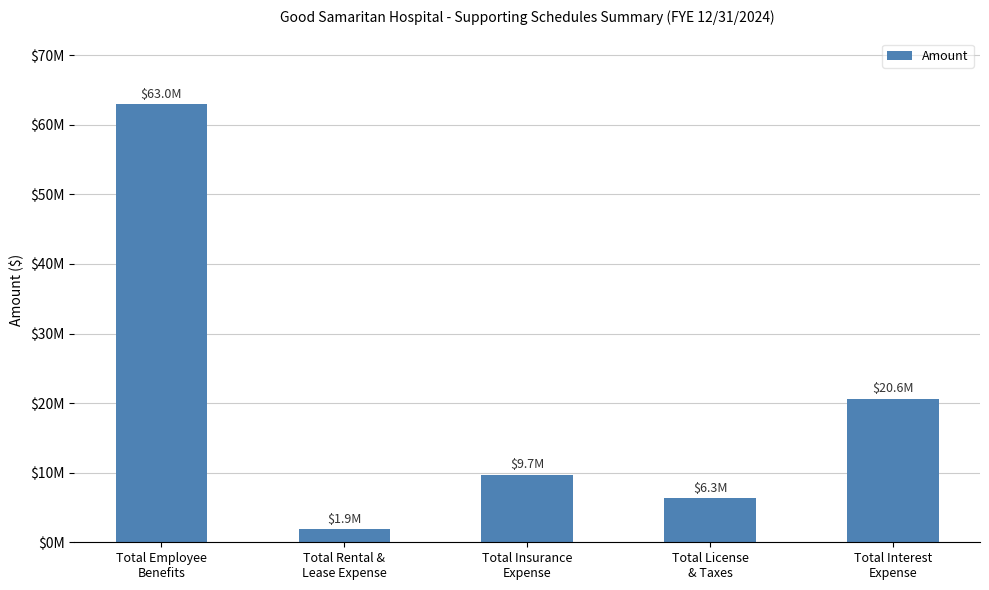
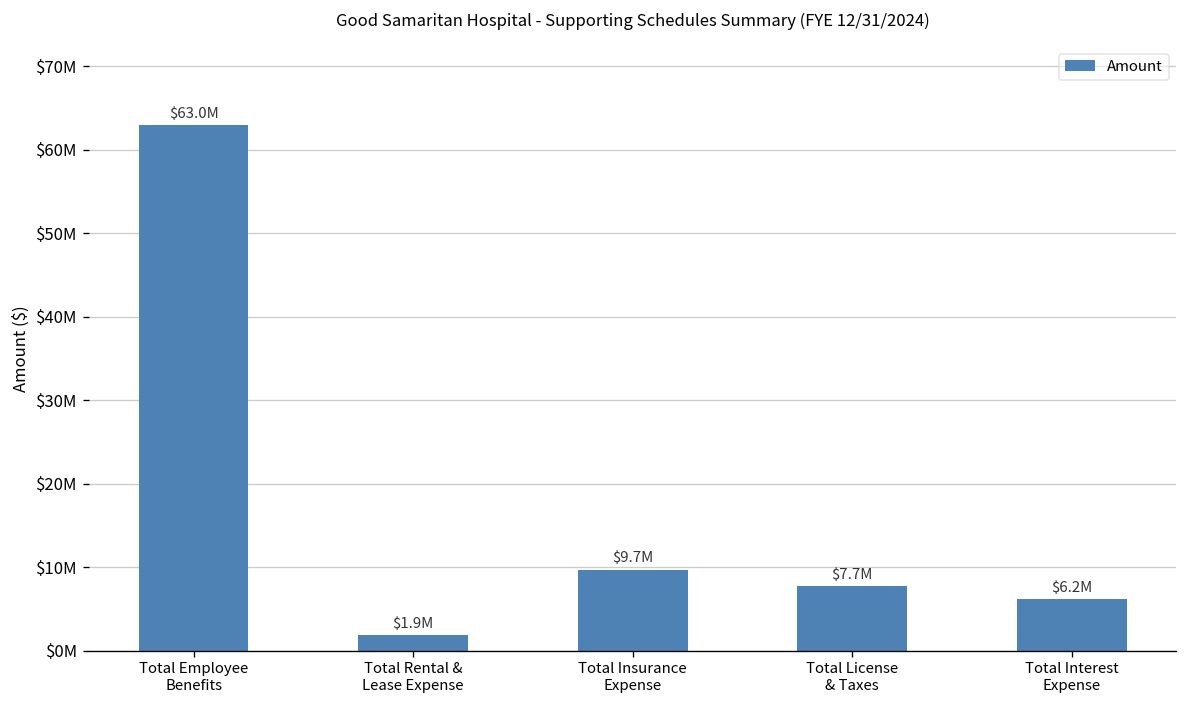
  {
    "Total Employee Benefits": "$63.0M",
    "Total Rental & Lease Expense": "$1.9M",
    "Total Insurance Expense": "$9.7M",
-   "Total License & Taxes": "$6.3M",
-   "Total Interest Expense": "$20.6M"
+   "Total License & Taxes": "$7.7M",
+   "Total Interest Expense": "$6.2M"
  }
